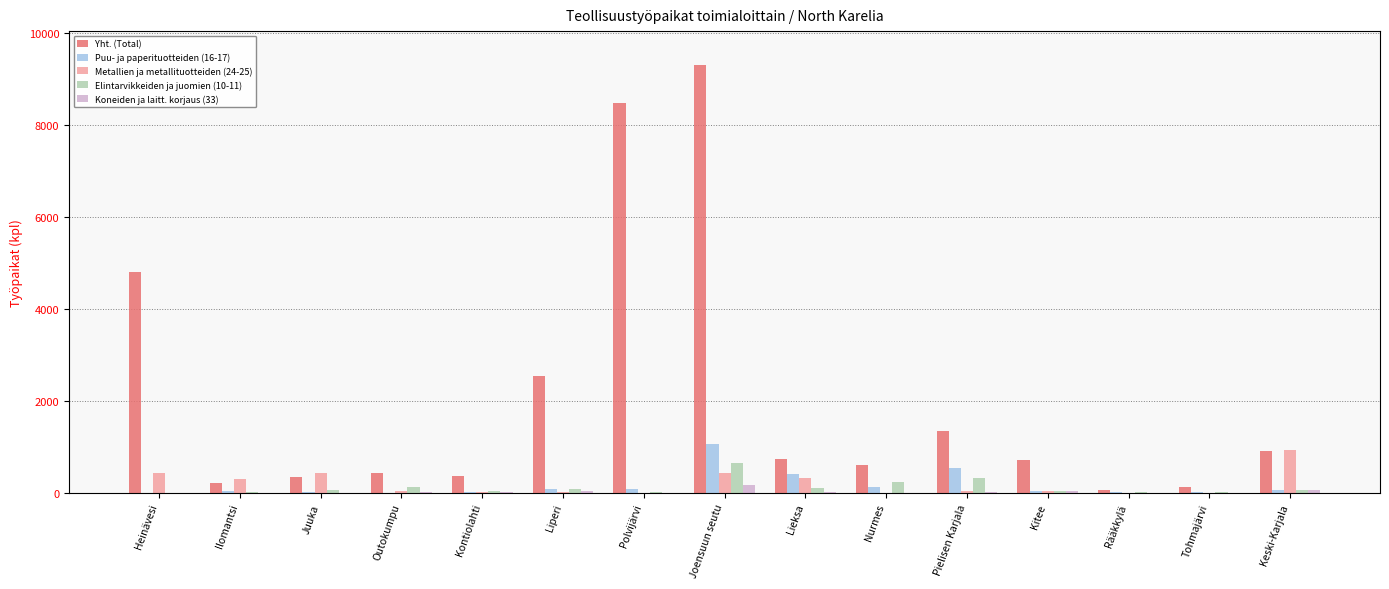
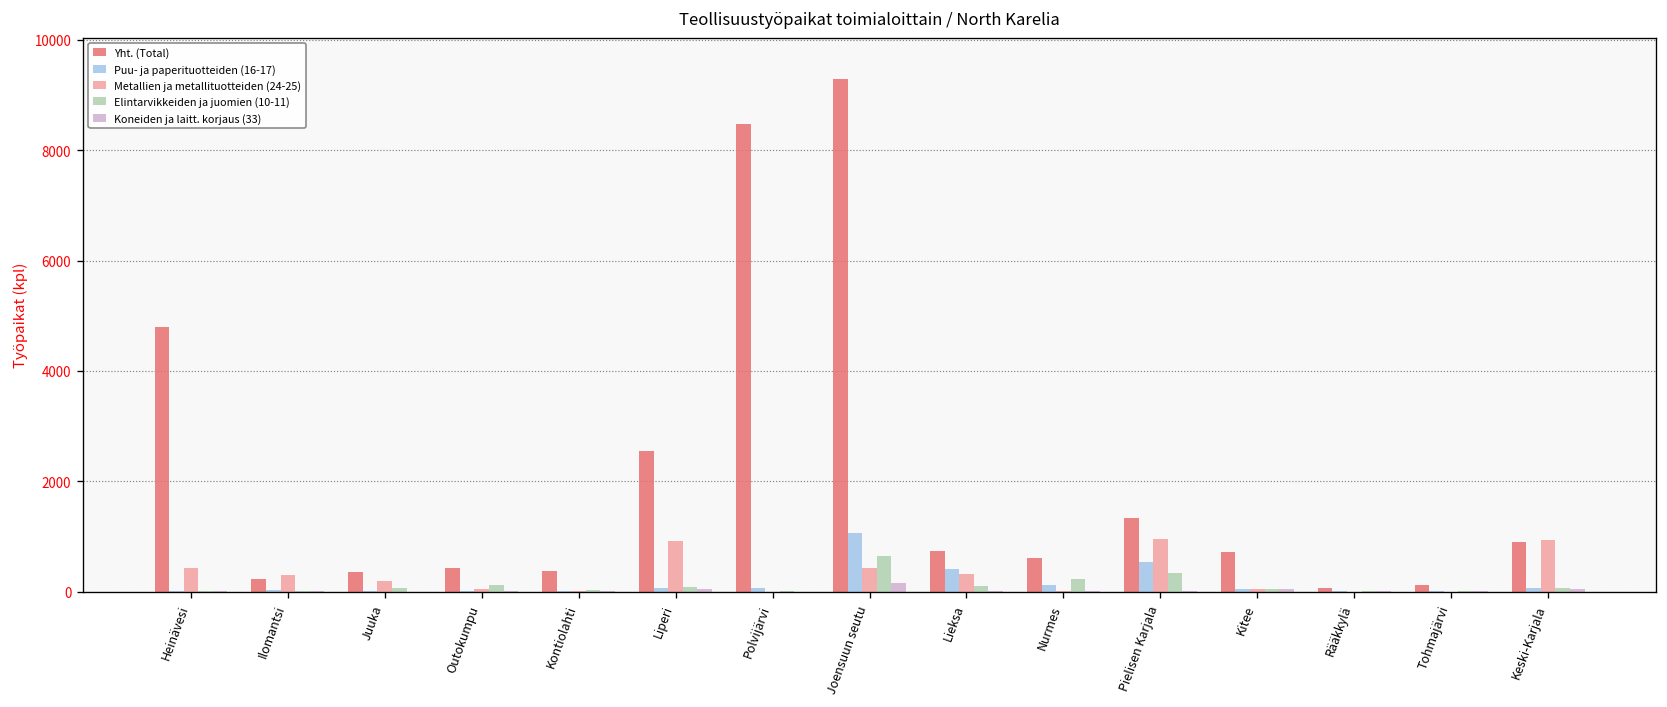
  {
    "Yht. (Total)": {
      "Heinävesi": 4800,
      "Ilomantsi": 200,
      "Juuka": 300,
      "Outokumpu": 400,
      "Kontiolahti": 400,
      "Liperi": 2500,
      "Polvijärvi": 8500,
      "Joensuun seutu": 9300,
      "Lieksa": 700,
      "Nurmes": 600,
      "Pielisen Karjala": 1300,
      "Kitee": 700,
      "Rääkkylä": 100,
      "Tohmajärvi": 100,
      "Keski-Karjala": 900
    },
    "Metallien ja metallituotteiden (24-25)": {
      "Heinävesi": 400,
      "Ilomantsi": 300,
-     "Juuka": 400,
-     "Liperi": 0,
+     "Juuka": 200,
+     "Liperi": 900,
      "Joensuun seutu": 400,
      "Lieksa": 300,
-     "Pielisen Karjala": 0,
+     "Pielisen Karjala": 900,
      "Rääkkylä": 0,
      "Keski-Karjala": 900
    }
  }
